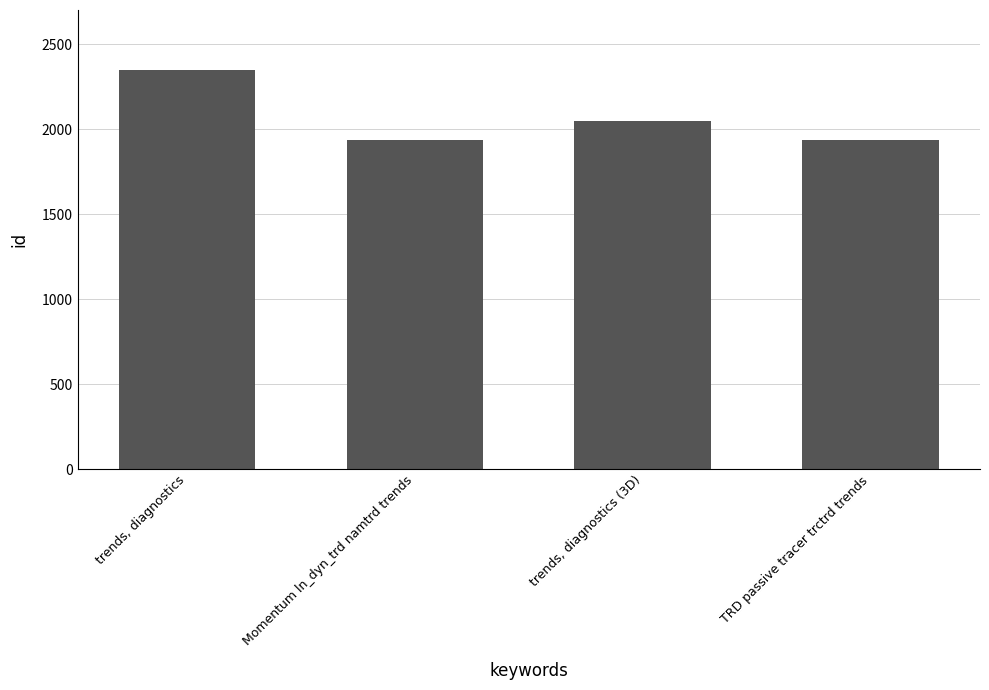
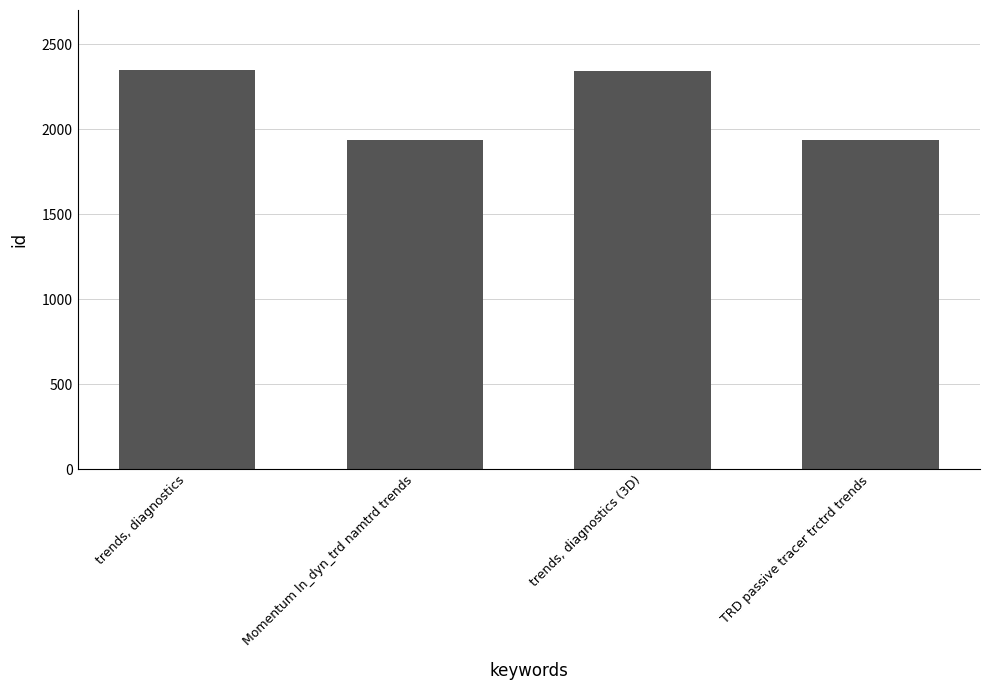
  {
    "trends, diagnostics": 2350,
    "Momentum ln_dyn_trd namtrd trends": 1930,
-   "trends, diagnostics (3D)": 2050,
+   "trends, diagnostics (3D)": 2340,
    "TRD passive tracer trctrd trends": 1930
  }
